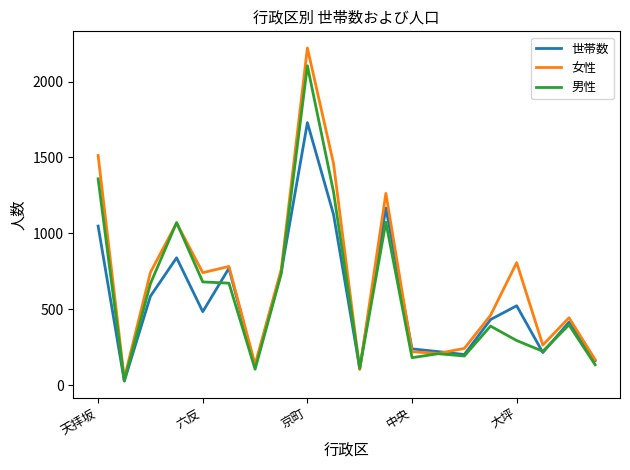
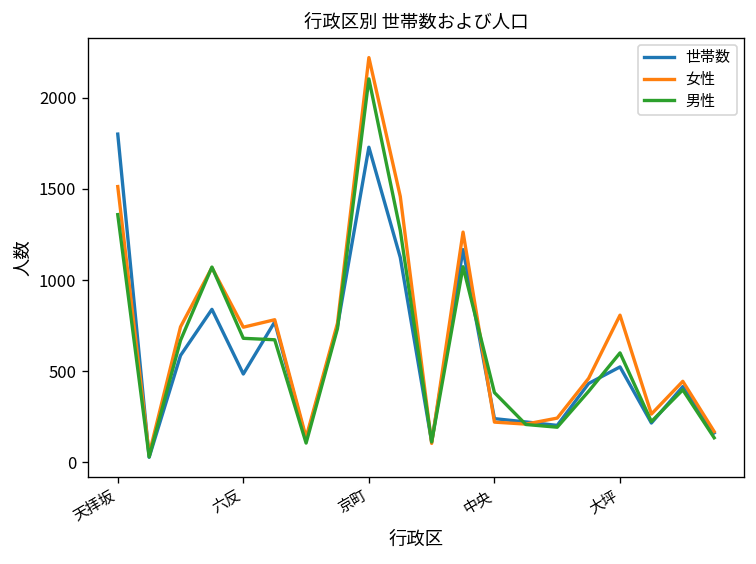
  {
    "世帯数": {
-     "天拝坂": 1050,
+     "天拝坂": 1800,
      "六反": 480,
      "京町": 1730,
      "中央": 240,
      "大坪": 520
    },
    "女性": {
      "天拝坂": 1510,
      "六反": 740,
      "京町": 2220,
      "中央": 220,
      "大坪": 810
    },
    "男性": {
      "天拝坂": 1360,
      "六反": 680,
      "京町": 2100,
-     "中央": 180,
-     "大坪": 290
+     "中央": 380,
+     "大坪": 600
    }
  }
